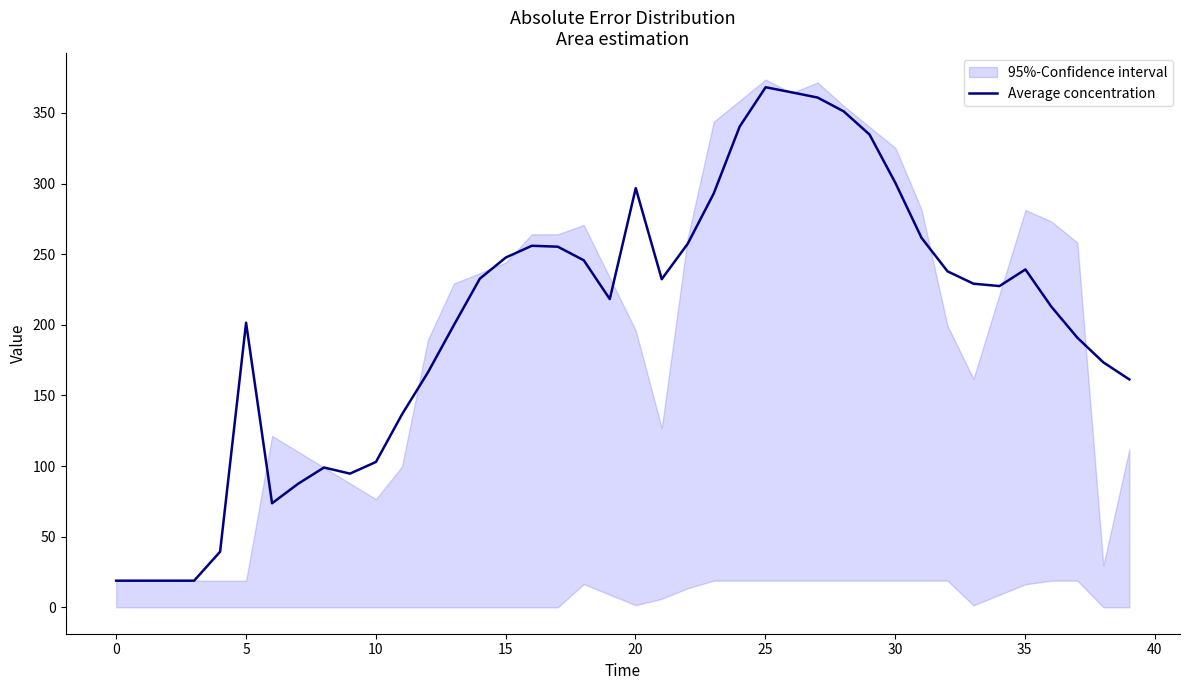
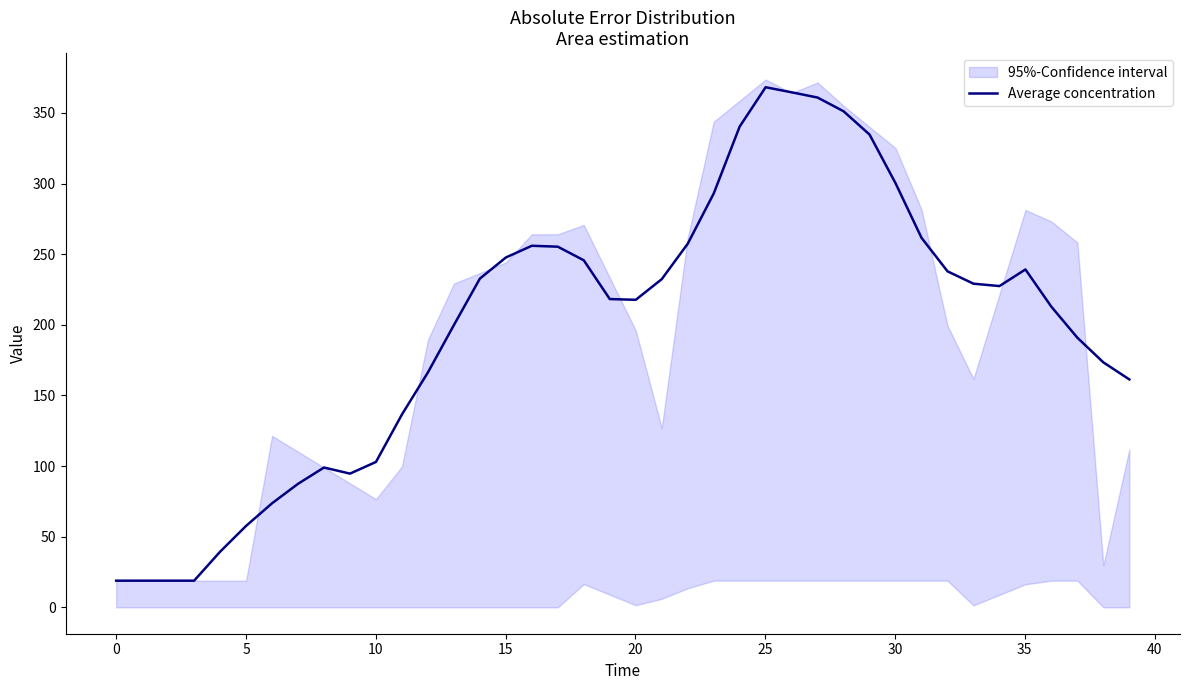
  {
    "Average concentration": {
-     "5": 201,
+     "5": 58,
      "10": 103,
      "15": 248,
-     "20": 297,
+     "20": 218,
      "25": 368
    }
  }
